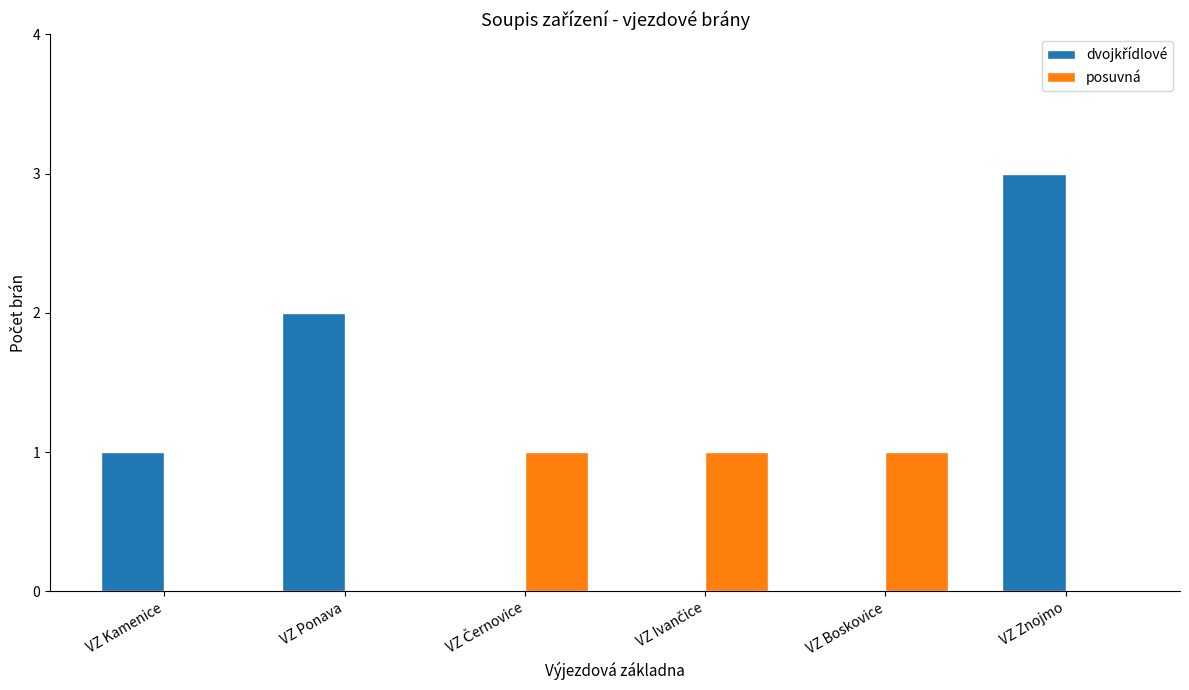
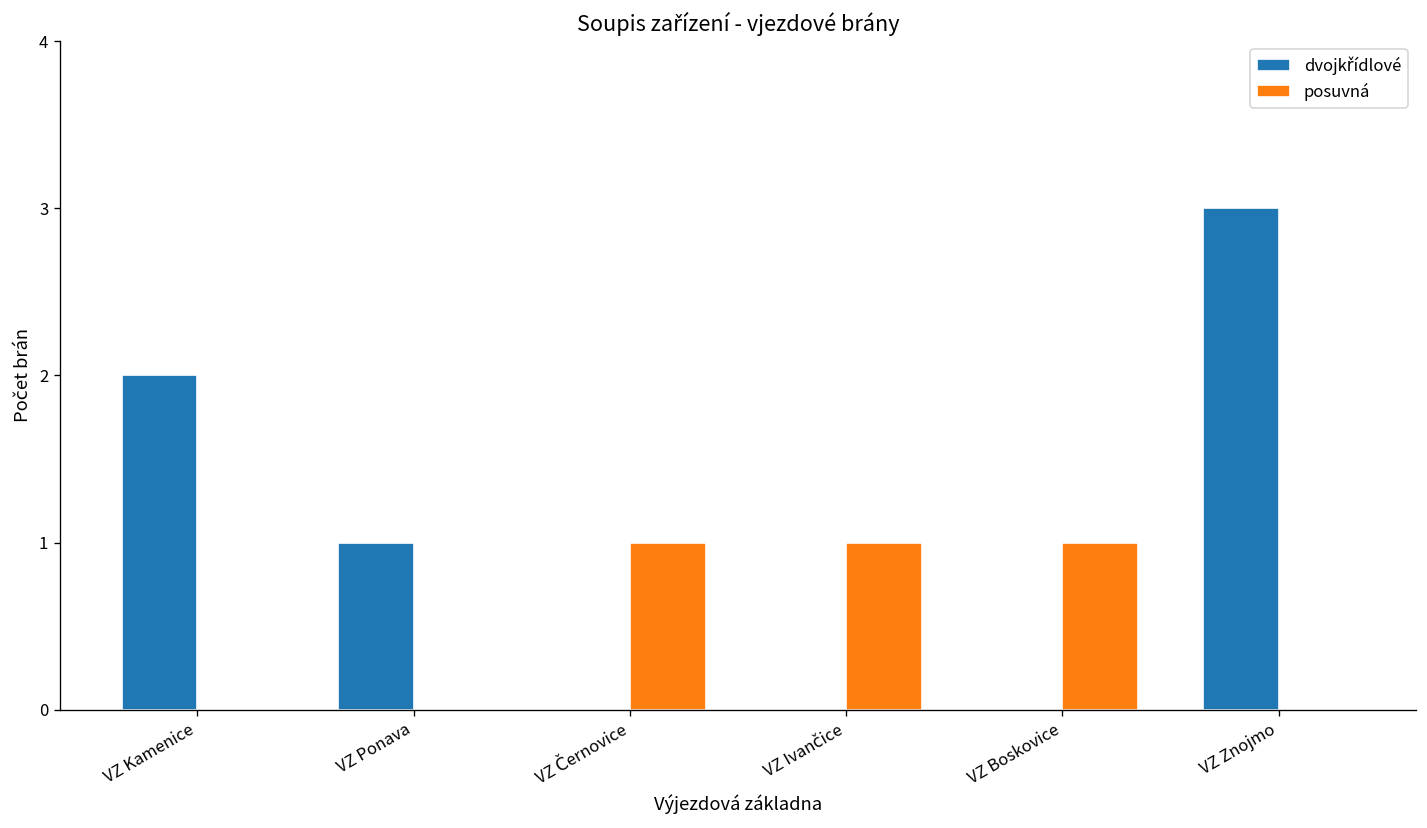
  {
    "dvojkřídlové": {
-     "VZ Kamenice": 1,
-     "VZ Ponava": 2,
+     "VZ Kamenice": 2,
+     "VZ Ponava": 1,
      "VZ Černovice": 0,
      "VZ Ivančice": 0,
      "VZ Boskovice": 0,
      "VZ Znojmo": 3
    },
    "posuvná": {
      "VZ Kamenice": 0,
      "VZ Ponava": 0,
      "VZ Černovice": 1,
      "VZ Ivančice": 1,
      "VZ Boskovice": 1,
      "VZ Znojmo": 0
    }
  }
